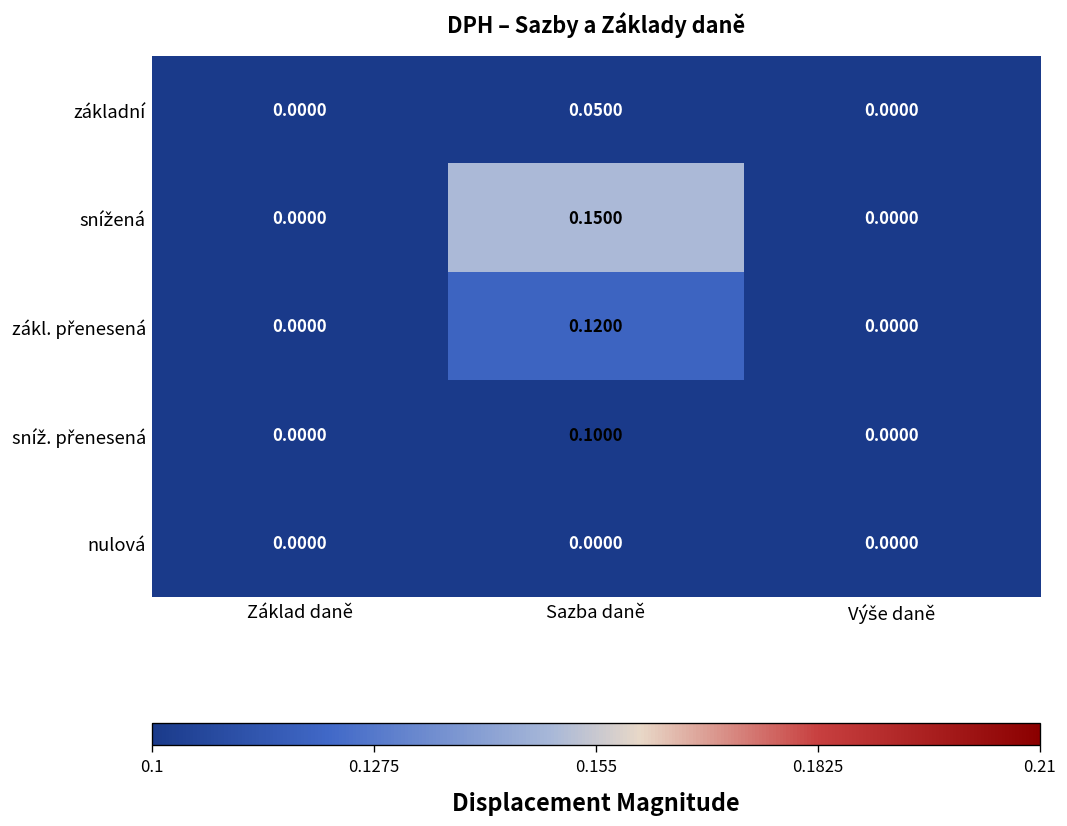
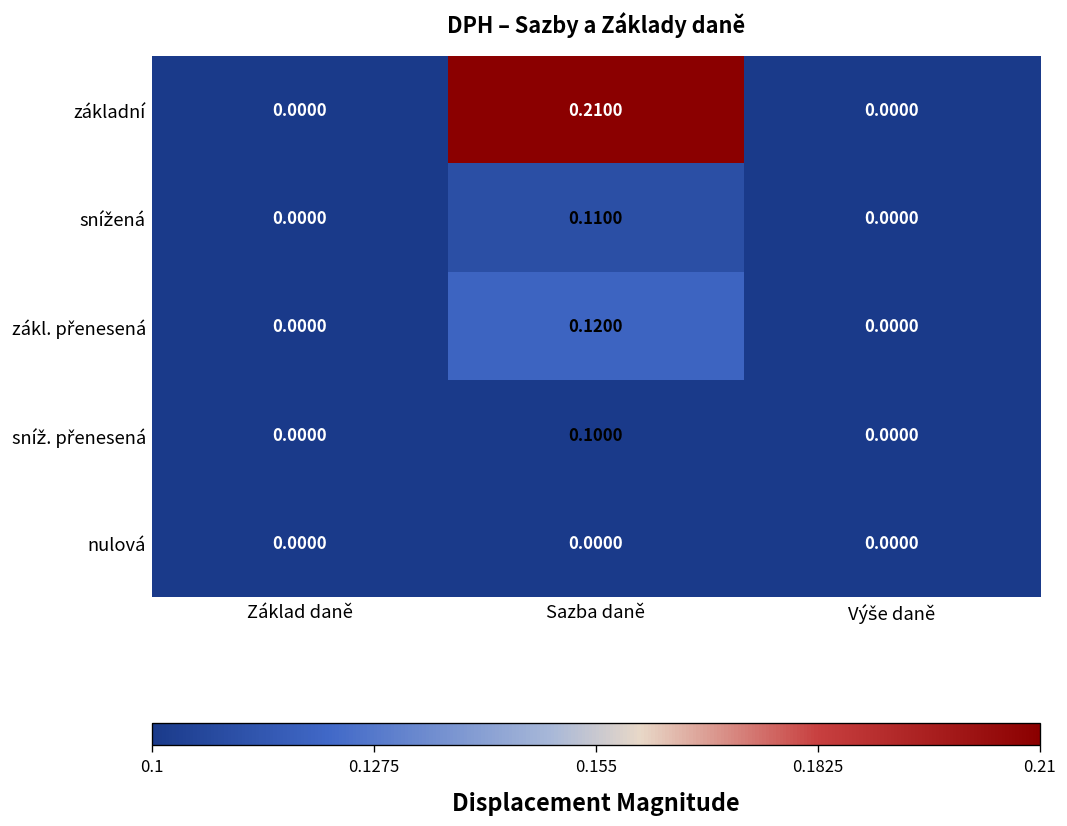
  {
    "základní": {
      "Základ daně": 0.0000,
-     "Sazba daně": 0.0500,
+     "Sazba daně": 0.2100,
      "Výše daně": 0.0000
    },
    "snížená": {
      "Základ daně": 0.0000,
-     "Sazba daně": 0.1500,
+     "Sazba daně": 0.1100,
      "Výše daně": 0.0000
    },
    "zákl. přenesená": {
      "Základ daně": 0.0000,
      "Sazba daně": 0.1200,
      "Výše daně": 0.0000
    },
    "sníž. přenesená": {
      "Základ daně": 0.0000,
      "Sazba daně": 0.1000,
      "Výše daně": 0.0000
    },
    "nulová": {
      "Základ daně": 0.0000,
      "Sazba daně": 0.0000,
      "Výše daně": 0.0000
    }
  }
